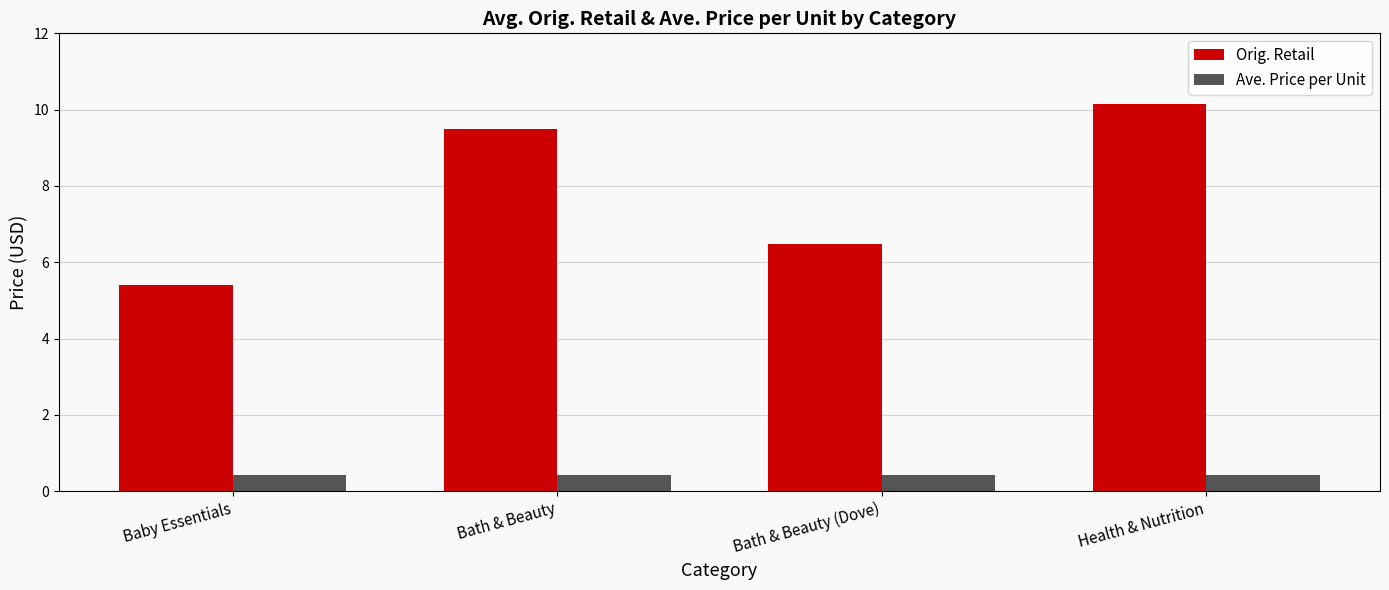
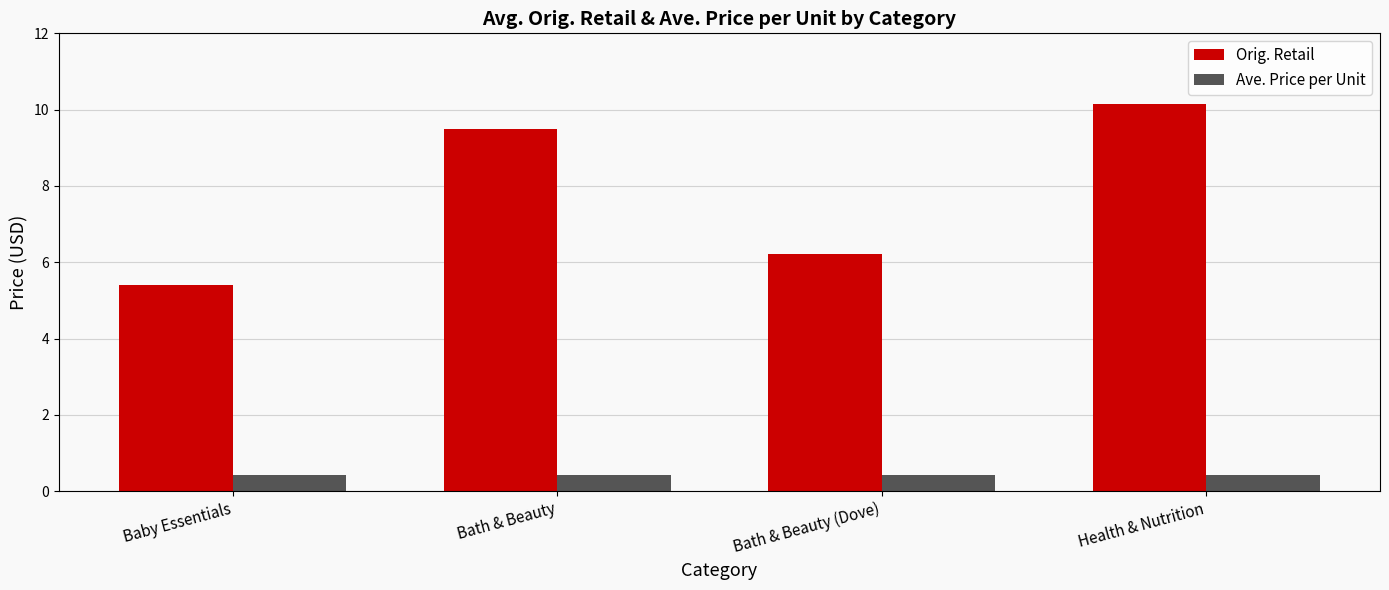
  {
    "Orig. Retail": {
      "Baby Essentials": 5.4,
      "Bath & Beauty": 9.5,
-     "Bath & Beauty (Dove)": 6.5,
+     "Bath & Beauty (Dove)": 6.2,
      "Health & Nutrition": 10.2
    },
    "Ave. Price per Unit": {
      "Baby Essentials": 0.4,
      "Bath & Beauty": 0.4,
      "Bath & Beauty (Dove)": 0.4,
      "Health & Nutrition": 0.4
    }
  }
